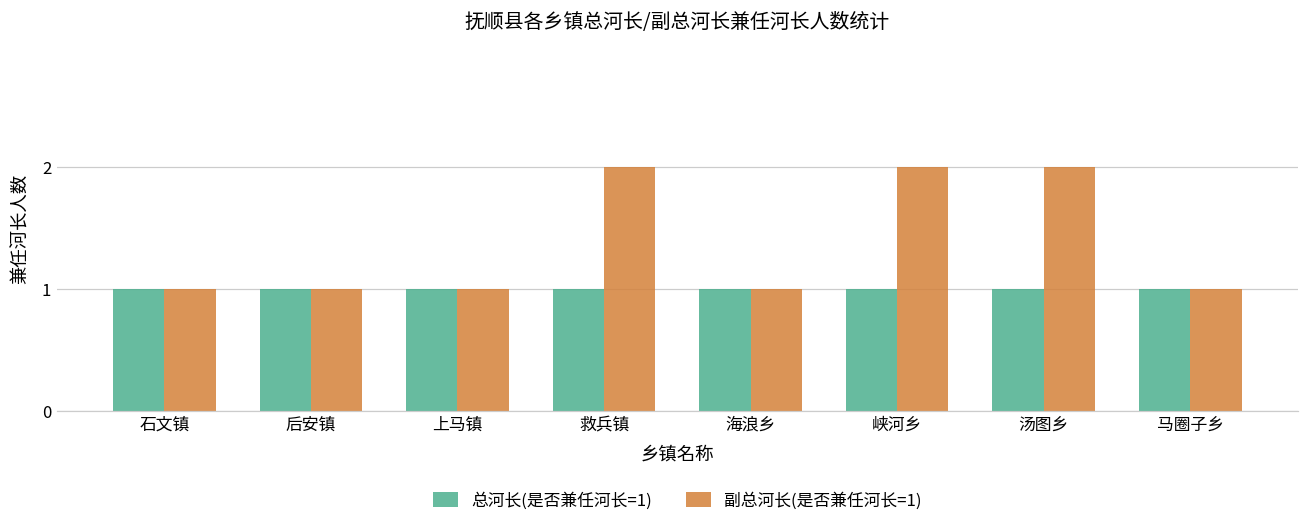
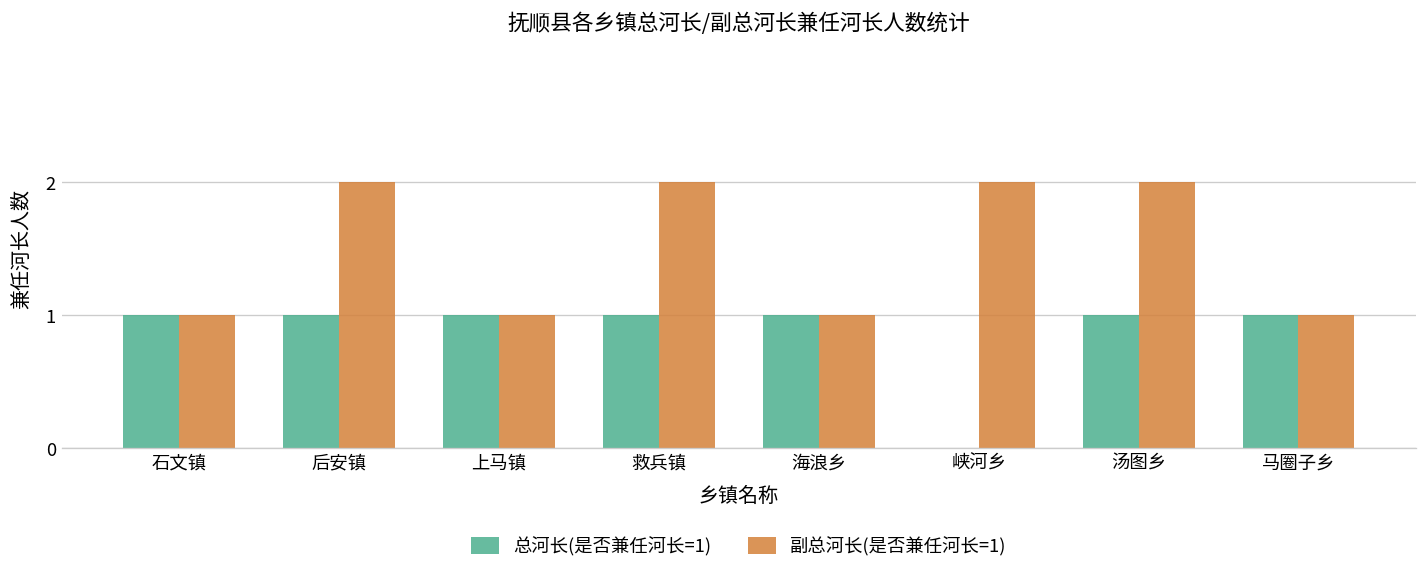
  {
    "总河长(是否兼任河长=1)": {
      "石文镇": 1,
      "后安镇": 1,
      "上马镇": 1,
      "救兵镇": 1,
      "海浪乡": 1,
-     "峡河乡": 1,
+     "峡河乡": 0,
      "汤图乡": 1,
      "马圈子乡": 1
    },
    "副总河长(是否兼任河长=1)": {
      "石文镇": 1,
-     "后安镇": 1,
+     "后安镇": 2,
      "上马镇": 1,
      "救兵镇": 2,
      "海浪乡": 1,
      "峡河乡": 2,
      "汤图乡": 2,
      "马圈子乡": 1
    }
  }
